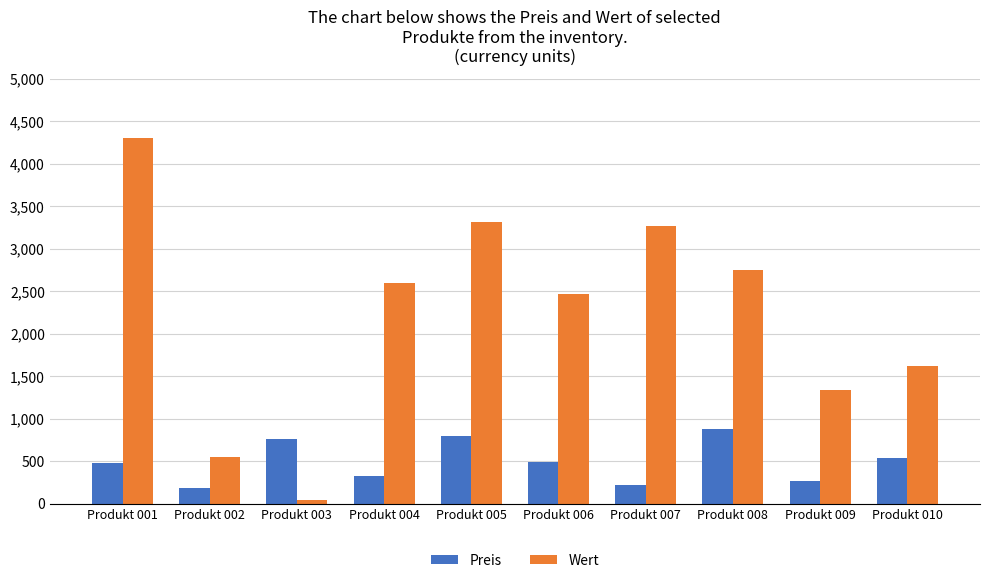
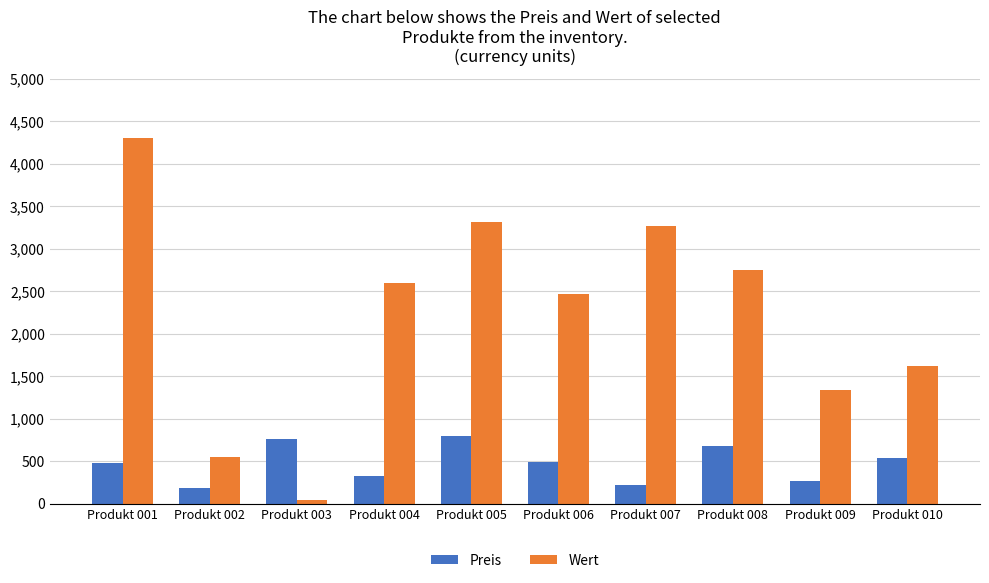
  {
    "Preis": {
      "Produkt 001": "500",
      "Produkt 002": "200",
      "Produkt 003": "800",
      "Produkt 004": "300",
      "Produkt 005": "800",
      "Produkt 006": "500",
      "Produkt 007": "200",
-     "Produkt 008": "900",
+     "Produkt 008": "700",
      "Produkt 009": "300",
      "Produkt 010": "500"
    },
    "Wert": {
      "Produkt 001": "4,300",
      "Produkt 002": "600",
      "Produkt 003": "0",
      "Produkt 004": "2,600",
      "Produkt 005": "3,300",
      "Produkt 006": "2,500",
      "Produkt 007": "3,300",
      "Produkt 008": "2,800",
      "Produkt 009": "1,300",
      "Produkt 010": "1,600"
    }
  }
